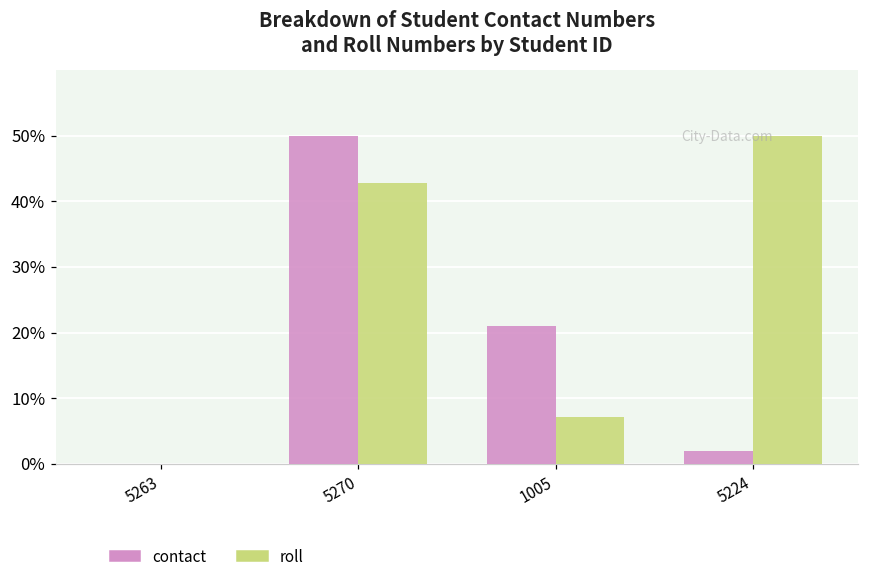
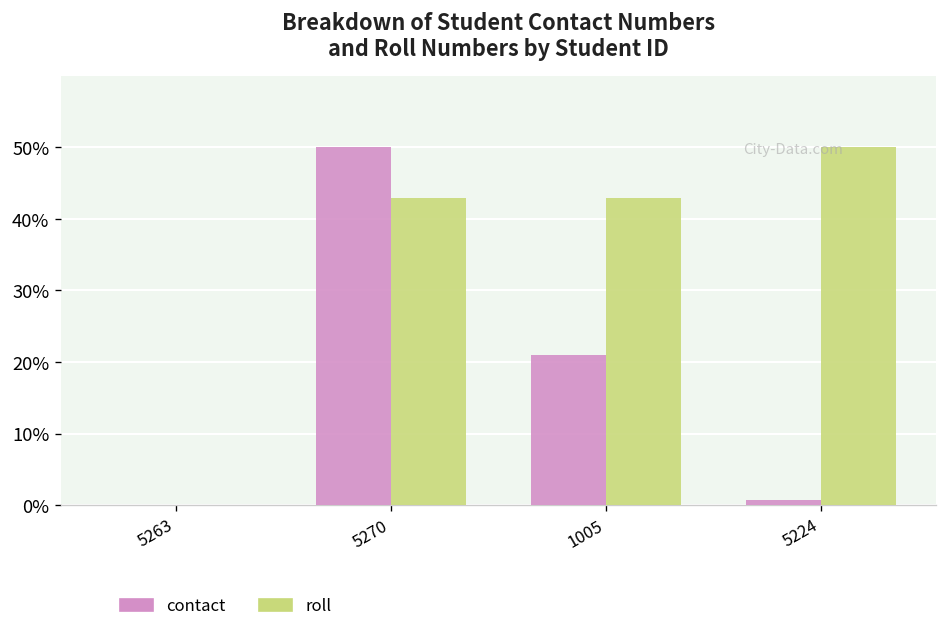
  {
    "contact": {
      "5263": "0%",
      "5270": "50%",
      "1005": "21%",
-     "5224": "2%"
+     "5224": "1%"
    },
    "roll": {
      "5263": "0%",
      "5270": "43%",
-     "1005": "7%",
+     "1005": "43%",
      "5224": "50%"
    }
  }
